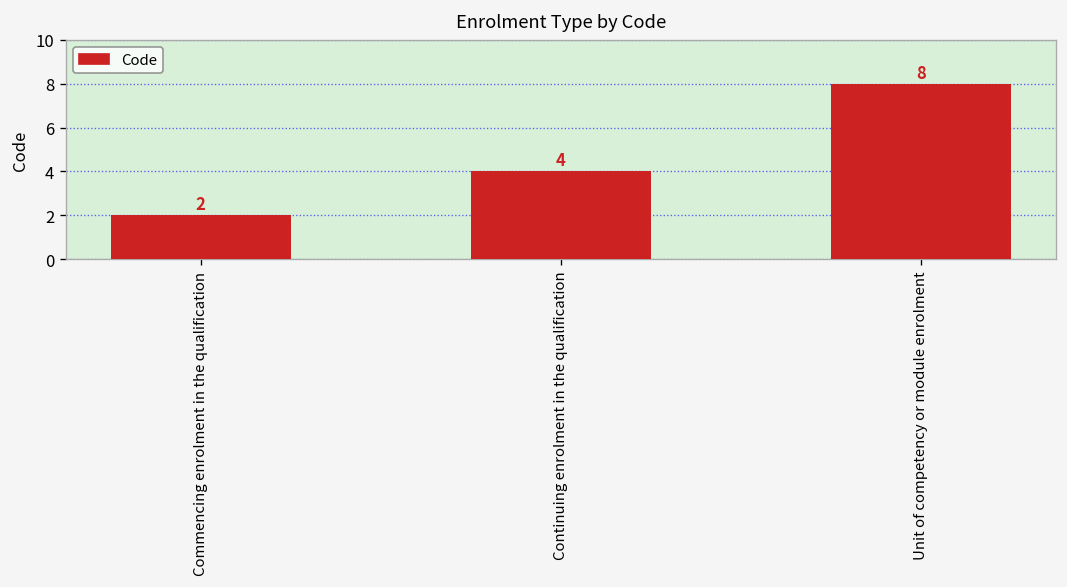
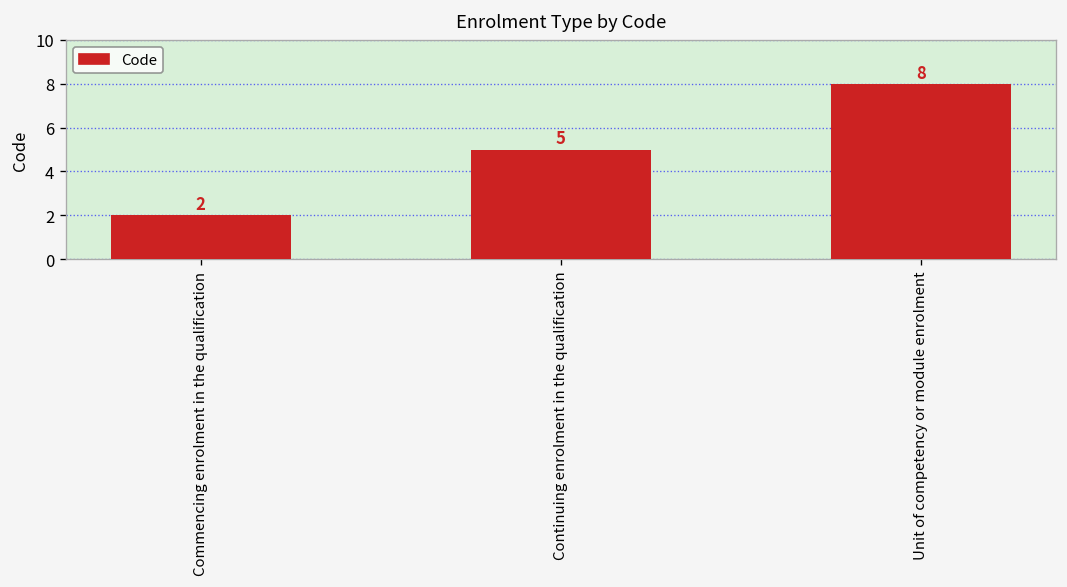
  {
    "Commencing enrolment in the qualification": 2,
-   "Continuing enrolment in the qualification": 4,
+   "Continuing enrolment in the qualification": 5,
    "Unit of competency or module enrolment": 8
  }
